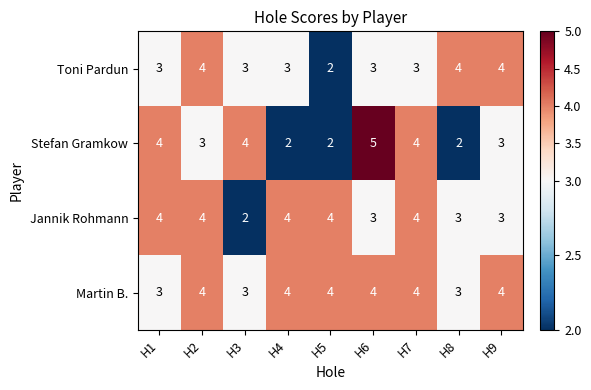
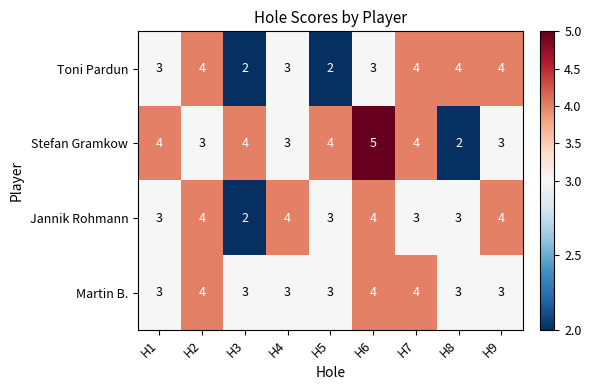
  {
    "Toni Pardun": {
      "H1": 3,
      "H2": 4,
-     "H3": 3,
+     "H3": 2,
      "H4": 3,
      "H5": 2,
      "H6": 3,
-     "H7": 3,
+     "H7": 4,
      "H8": 4,
      "H9": 4
    },
    "Stefan Gramkow": {
      "H1": 4,
      "H2": 3,
      "H3": 4,
-     "H4": 2,
-     "H5": 2,
+     "H4": 3,
+     "H5": 4,
      "H6": 5,
      "H7": 4,
      "H8": 2,
      "H9": 3
    },
    "Jannik Rohmann": {
-     "H1": 4,
+     "H1": 3,
      "H2": 4,
      "H3": 2,
      "H4": 4,
-     "H5": 4,
-     "H6": 3,
-     "H7": 4,
+     "H5": 3,
+     "H6": 4,
+     "H7": 3,
      "H8": 3,
-     "H9": 3
+     "H9": 4
    },
    "Martin B.": {
      "H1": 3,
      "H2": 4,
      "H3": 3,
-     "H4": 4,
-     "H5": 4,
+     "H4": 3,
+     "H5": 3,
      "H6": 4,
      "H7": 4,
      "H8": 3,
-     "H9": 4
+     "H9": 3
    }
  }
